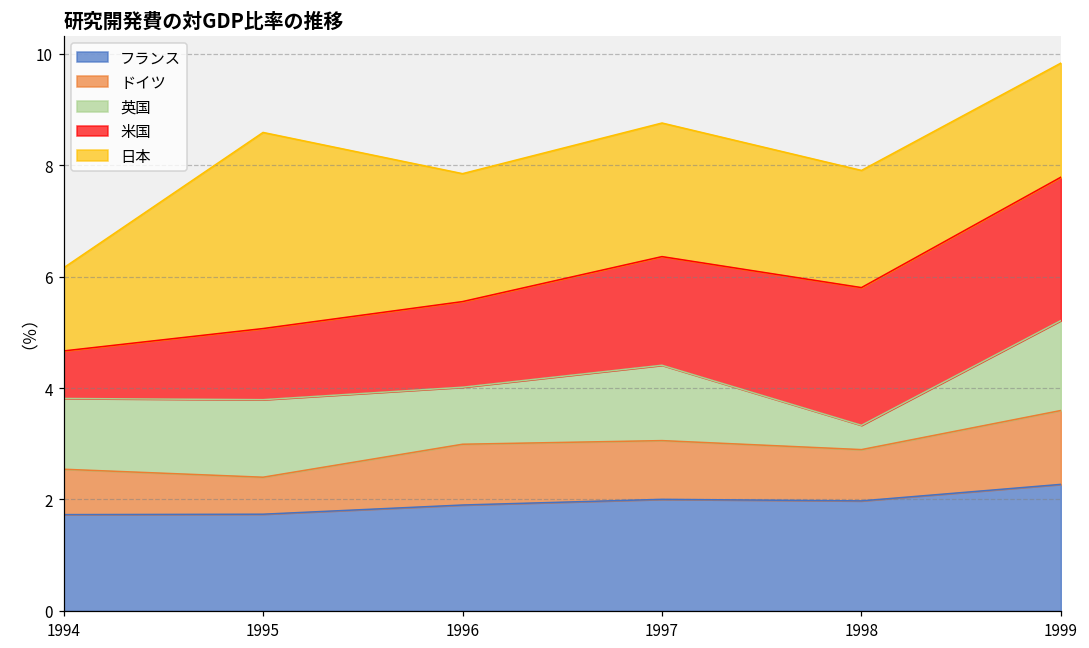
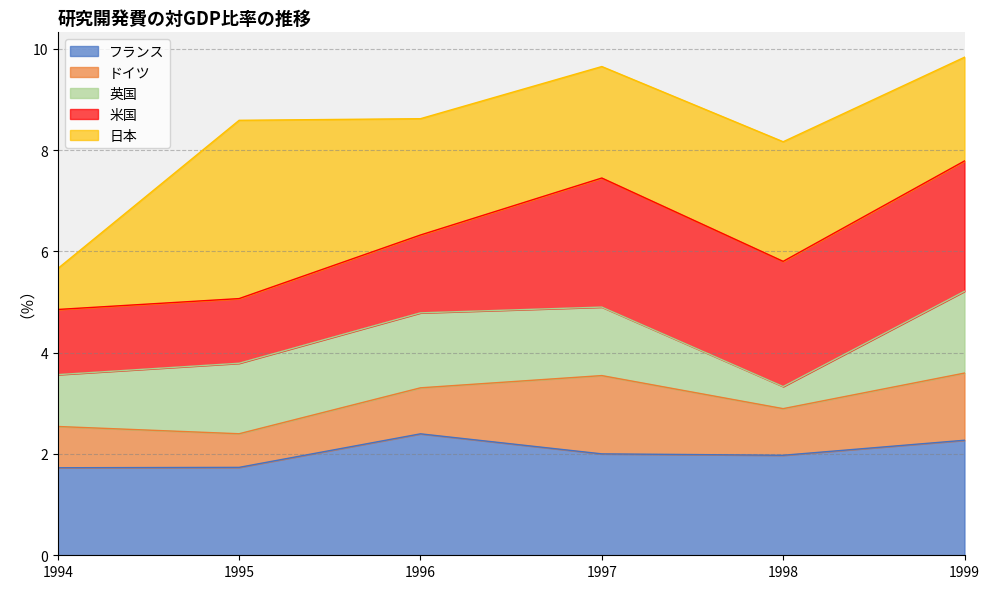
  {
    "フランス": {
      "1994": 1.7,
      "1995": 1.7,
-     "1996": 1.9,
+     "1996": 2.4,
      "1997": 2.0,
      "1998": 2.0,
      "1999": 2.3
    },
    "ドイツ": {
      "1994": 0.8,
      "1995": 0.7,
-     "1996": 1.1,
-     "1997": 1.1,
+     "1996": 0.9,
+     "1997": 1.5,
      "1998": 0.9,
      "1999": 1.3
    },
    "英国": {
-     "1994": 1.3,
+     "1994": 1.0,
      "1995": 1.4,
-     "1996": 1.0,
+     "1996": 1.5,
      "1997": 1.4,
      "1998": 0.4,
      "1999": 1.6
    },
    "米国": {
-     "1994": 0.9,
+     "1994": 1.3,
      "1995": 1.3,
      "1996": 1.5,
-     "1997": 2.0,
+     "1997": 2.5,
      "1998": 2.5,
      "1999": 2.6
    },
    "日本": {
-     "1994": 1.5,
+     "1994": 0.8,
      "1995": 3.5,
      "1996": 2.3,
-     "1997": 2.4,
-     "1998": 2.1,
+     "1997": 2.2,
+     "1998": 2.4,
      "1999": 2.0
    }
  }
